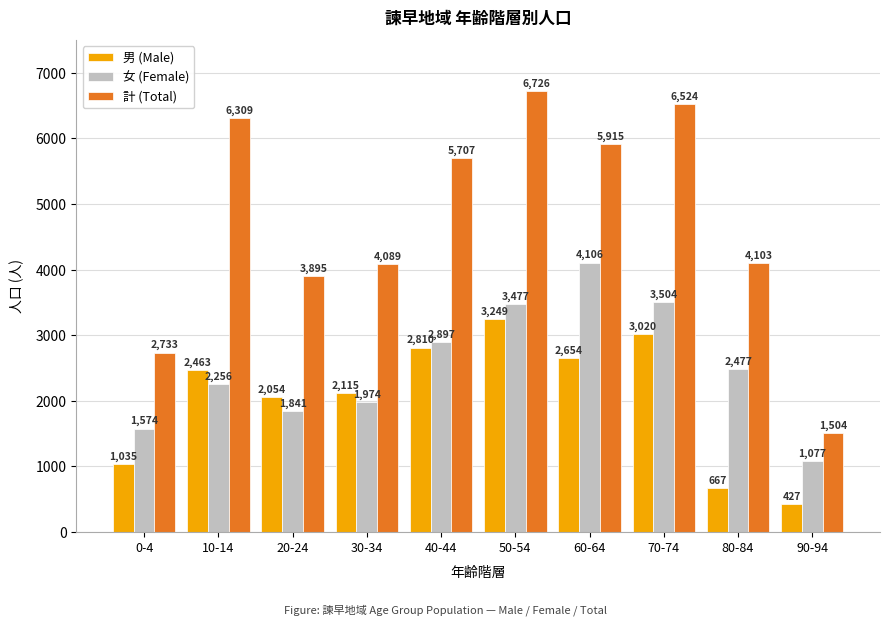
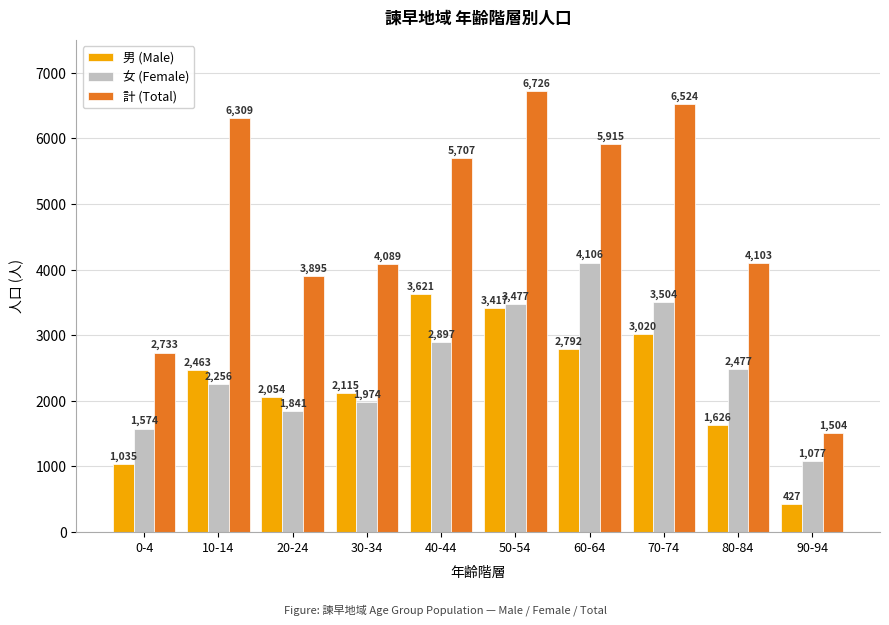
  {
    "男 (Male)": {
      "0-4": "1,035",
      "10-14": "2,463",
      "20-24": "2,054",
      "30-34": "2,115",
-     "40-44": "2,810",
-     "50-54": "3,249",
-     "60-64": "2,654",
+     "40-44": "3,621",
+     "50-54": "3,417",
+     "60-64": "2,792",
      "70-74": "3,020",
-     "80-84": "667",
+     "80-84": "1,626",
      "90-94": "427"
    },
    "女 (Female)": {
      "0-4": "1,574",
      "10-14": "2,256",
      "20-24": "1,841",
      "30-34": "1,974",
      "40-44": "2,897",
      "50-54": "3,477",
      "60-64": "4,106",
      "70-74": "3,504",
      "80-84": "2,477",
      "90-94": "1,077"
    },
    "計 (Total)": {
      "0-4": "2,733",
      "10-14": "6,309",
      "20-24": "3,895",
      "30-34": "4,089",
      "40-44": "5,707",
      "50-54": "6,726",
      "60-64": "5,915",
      "70-74": "6,524",
      "80-84": "4,103",
      "90-94": "1,504"
    }
  }
